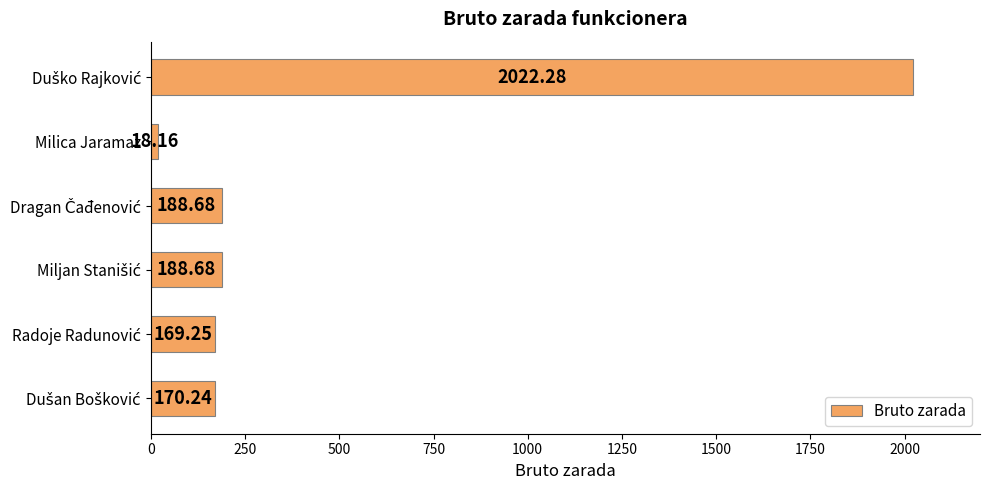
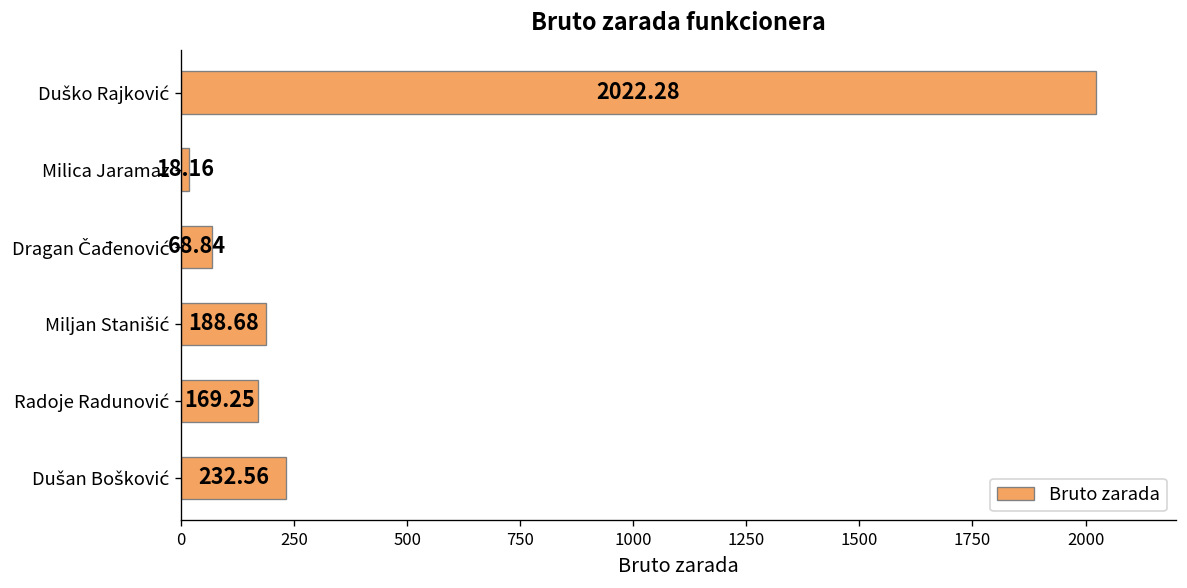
  {
    "Duško Rajković": 2022.28,
    "Milica Jaramaz": 18.16,
-   "Dragan Čađenović": 188.68,
+   "Dragan Čađenović": 68.84,
    "Miljan Stanišić": 188.68,
    "Radoje Radunović": 169.25,
-   "Dušan Bošković": 170.24
+   "Dušan Bošković": 232.56
  }
